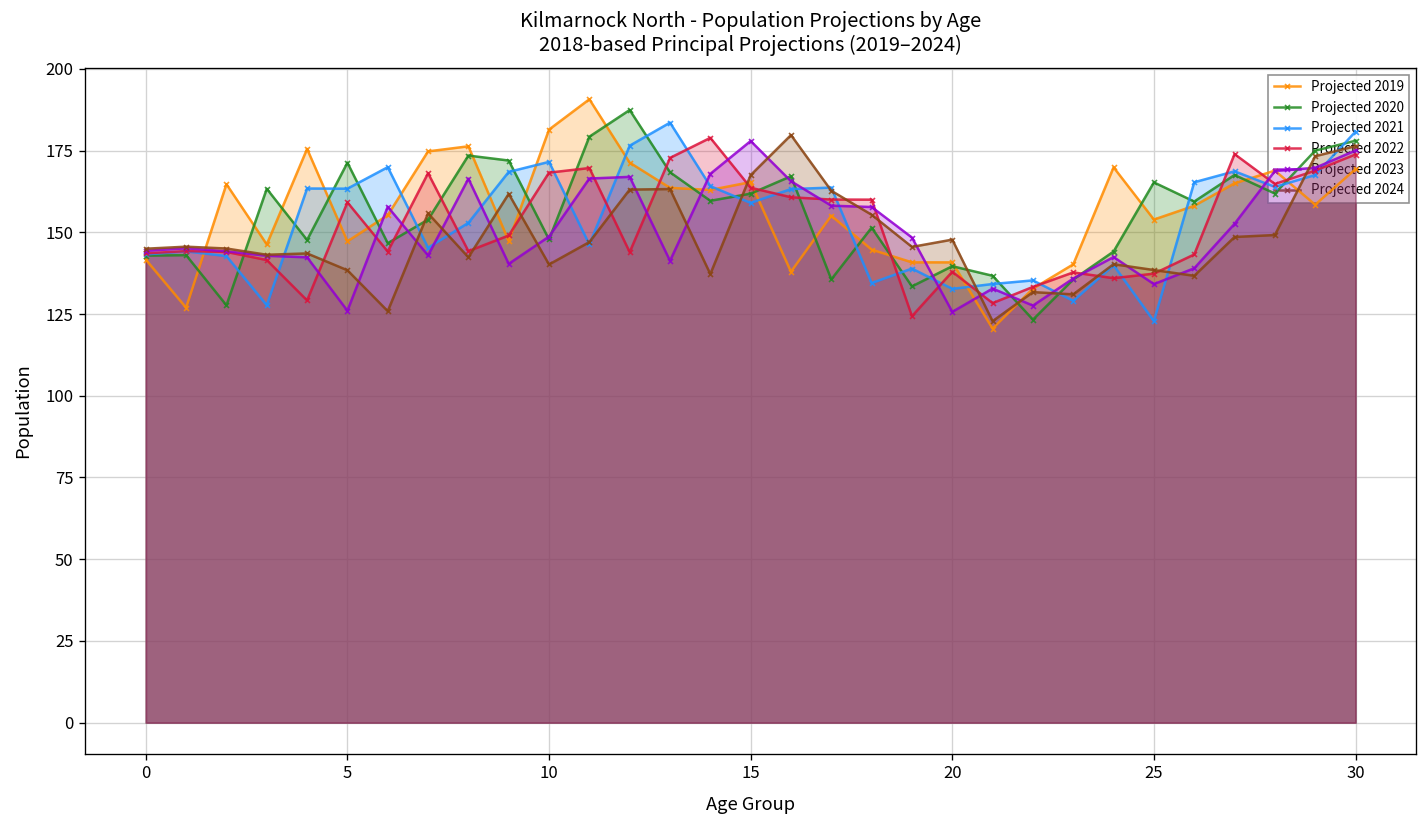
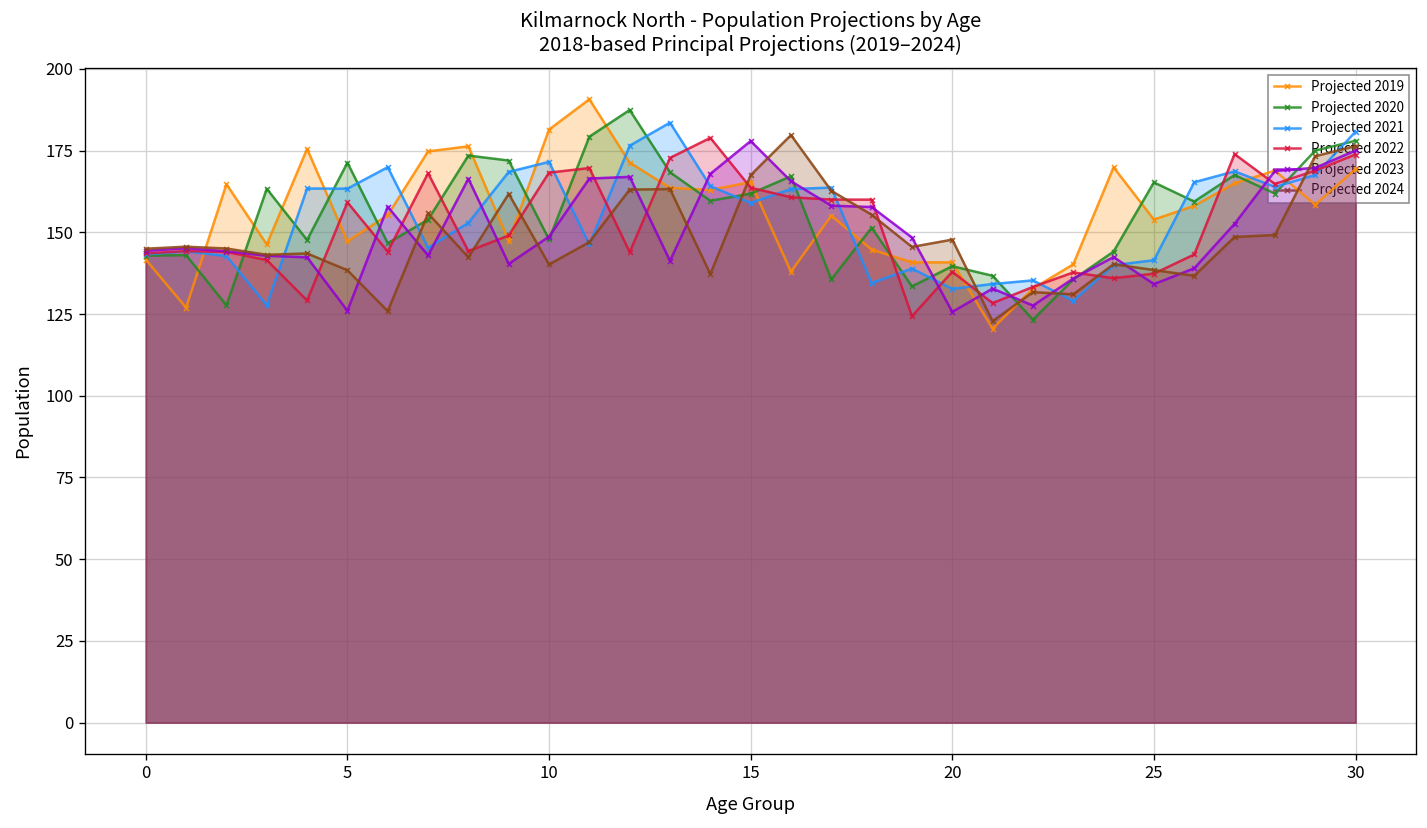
  {
    "Projected 2019": {
      "0": 142,
      "5": 147,
      "10": 181,
      "15": 165,
      "20": 141,
      "25": 154
    },
    "Projected 2020": {
      "5": 171,
      "15": 162,
      "20": 140,
      "25": 165
    },
    "Projected 2021": {
      "5": 163,
      "10": 172,
      "15": 159,
      "20": 133,
-     "25": 123
+     "25": 141
    },
    "Projected 2022": {
      "5": 159,
      "10": 168,
      "15": 164,
      "20": 138,
      "25": 137
    },
    "Projected 2023": {
      "5": 126,
      "15": 178,
      "20": 126,
      "25": 134
    },
    "Projected 2024": {
      "5": 138,
      "10": 140,
      "15": 168,
      "20": 148,
      "25": 138
    }
  }
